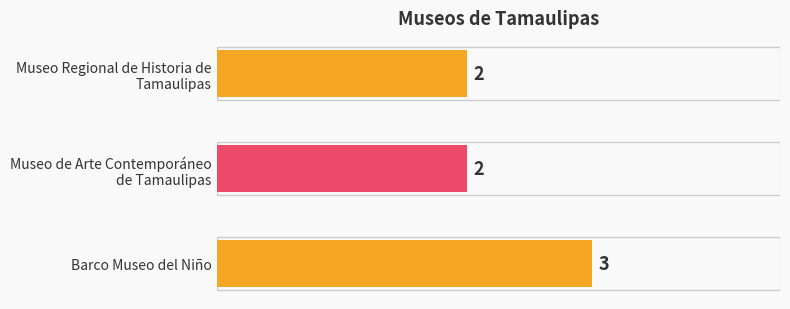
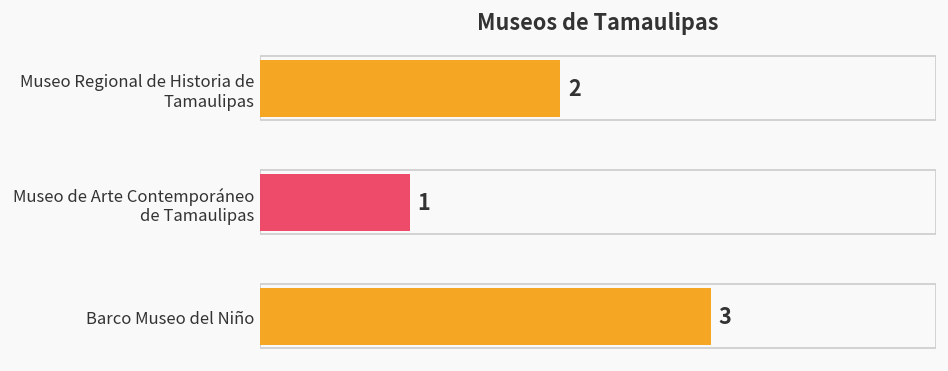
  {
    "Museo Regional de Historia de Tamaulipas": 2,
-   "Museo de Arte Contemporáneo de Tamaulipas": 2,
+   "Museo de Arte Contemporáneo de Tamaulipas": 1,
    "Barco Museo del Niño": 3
  }
